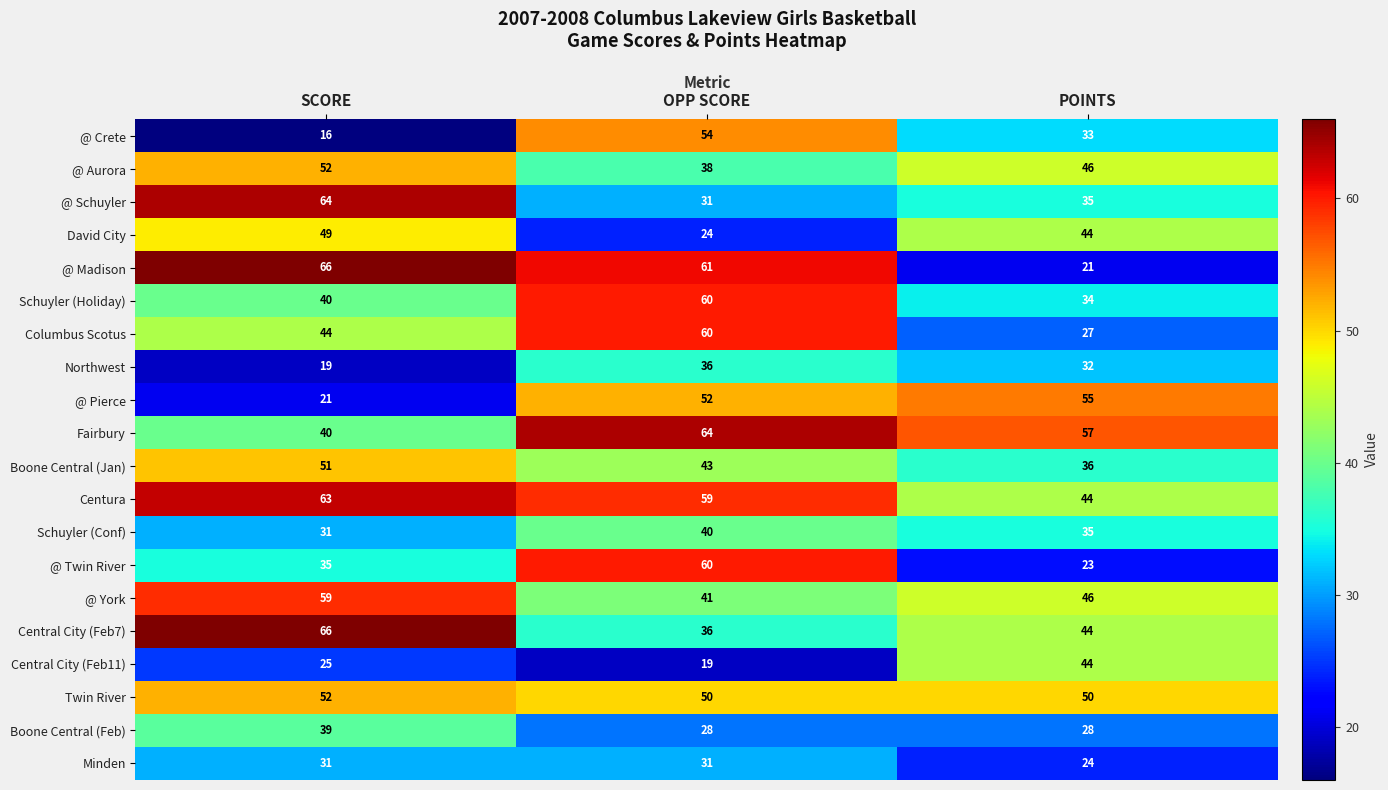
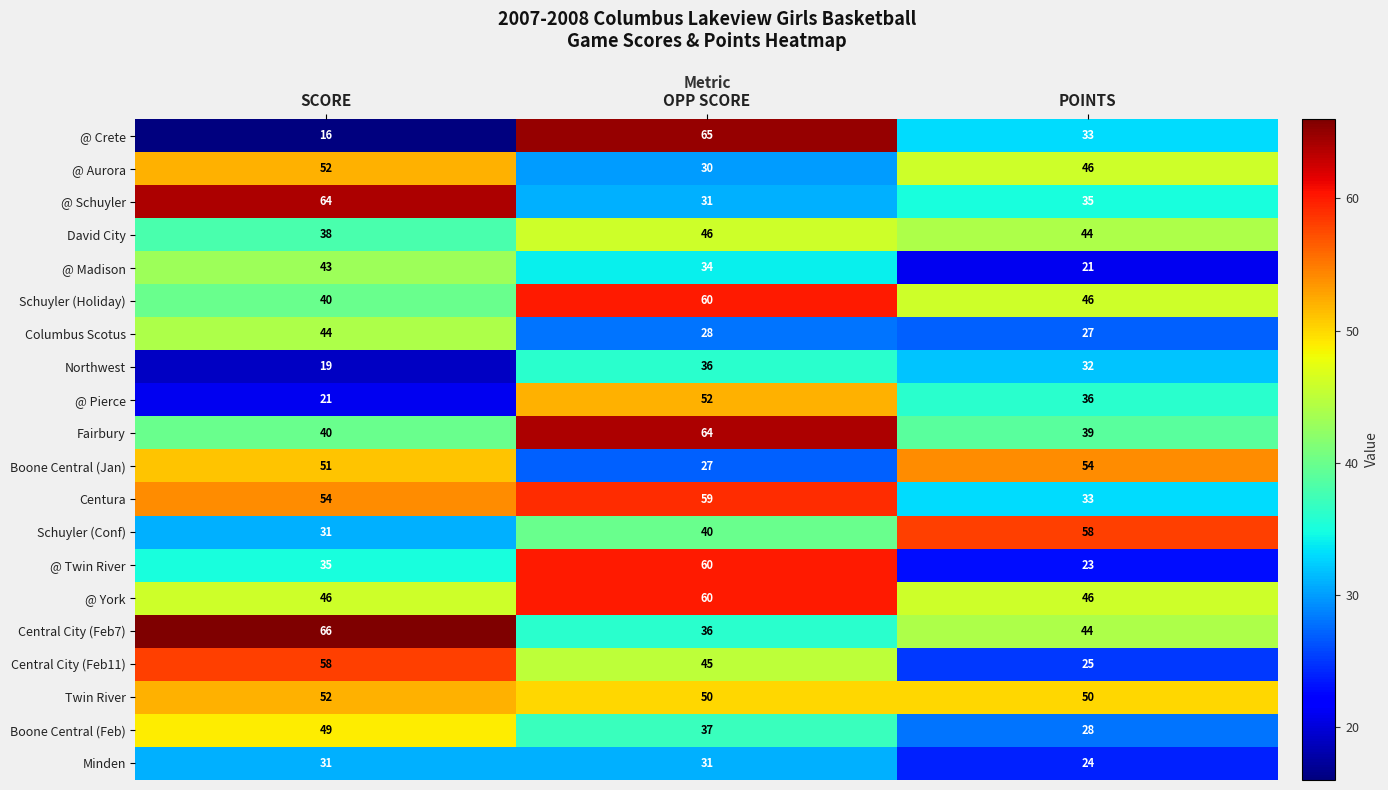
  {
    "@ Crete": {
      "SCORE": 16,
-     "OPP SCORE": 54,
+     "OPP SCORE": 65,
      "POINTS": 33
    },
    "@ Aurora": {
      "SCORE": 52,
-     "OPP SCORE": 38,
+     "OPP SCORE": 30,
      "POINTS": 46
    },
    "@ Schuyler": {
      "SCORE": 64,
      "OPP SCORE": 31,
      "POINTS": 35
    },
    "David City": {
-     "SCORE": 49,
-     "OPP SCORE": 24,
+     "SCORE": 38,
+     "OPP SCORE": 46,
      "POINTS": 44
    },
    "@ Madison": {
-     "SCORE": 66,
-     "OPP SCORE": 61,
+     "SCORE": 43,
+     "OPP SCORE": 34,
      "POINTS": 21
    },
    "Schuyler (Holiday)": {
      "SCORE": 40,
      "OPP SCORE": 60,
-     "POINTS": 34
+     "POINTS": 46
    },
    "Columbus Scotus": {
      "SCORE": 44,
-     "OPP SCORE": 60,
+     "OPP SCORE": 28,
      "POINTS": 27
    },
    "Northwest": {
      "SCORE": 19,
      "OPP SCORE": 36,
      "POINTS": 32
    },
    "@ Pierce": {
      "SCORE": 21,
      "OPP SCORE": 52,
-     "POINTS": 55
+     "POINTS": 36
    },
    "Fairbury": {
      "SCORE": 40,
      "OPP SCORE": 64,
-     "POINTS": 57
+     "POINTS": 39
    },
    "Boone Central (Jan)": {
      "SCORE": 51,
-     "OPP SCORE": 43,
-     "POINTS": 36
+     "OPP SCORE": 27,
+     "POINTS": 54
    },
    "Centura": {
-     "SCORE": 63,
+     "SCORE": 54,
      "OPP SCORE": 59,
-     "POINTS": 44
+     "POINTS": 33
    },
    "Schuyler (Conf)": {
      "SCORE": 31,
      "OPP SCORE": 40,
-     "POINTS": 35
+     "POINTS": 58
    },
    "@ Twin River": {
      "SCORE": 35,
      "OPP SCORE": 60,
      "POINTS": 23
    },
    "@ York": {
-     "SCORE": 59,
-     "OPP SCORE": 41,
+     "SCORE": 46,
+     "OPP SCORE": 60,
      "POINTS": 46
    },
    "Central City (Feb7)": {
      "SCORE": 66,
      "OPP SCORE": 36,
      "POINTS": 44
    },
    "Central City (Feb11)": {
-     "SCORE": 25,
-     "OPP SCORE": 19,
-     "POINTS": 44
+     "SCORE": 58,
+     "OPP SCORE": 45,
+     "POINTS": 25
    },
    "Twin River": {
      "SCORE": 52,
      "OPP SCORE": 50,
      "POINTS": 50
    },
    "Boone Central (Feb)": {
-     "SCORE": 39,
-     "OPP SCORE": 28,
+     "SCORE": 49,
+     "OPP SCORE": 37,
      "POINTS": 28
    },
    "Minden": {
      "SCORE": 31,
      "OPP SCORE": 31,
      "POINTS": 24
    }
  }
